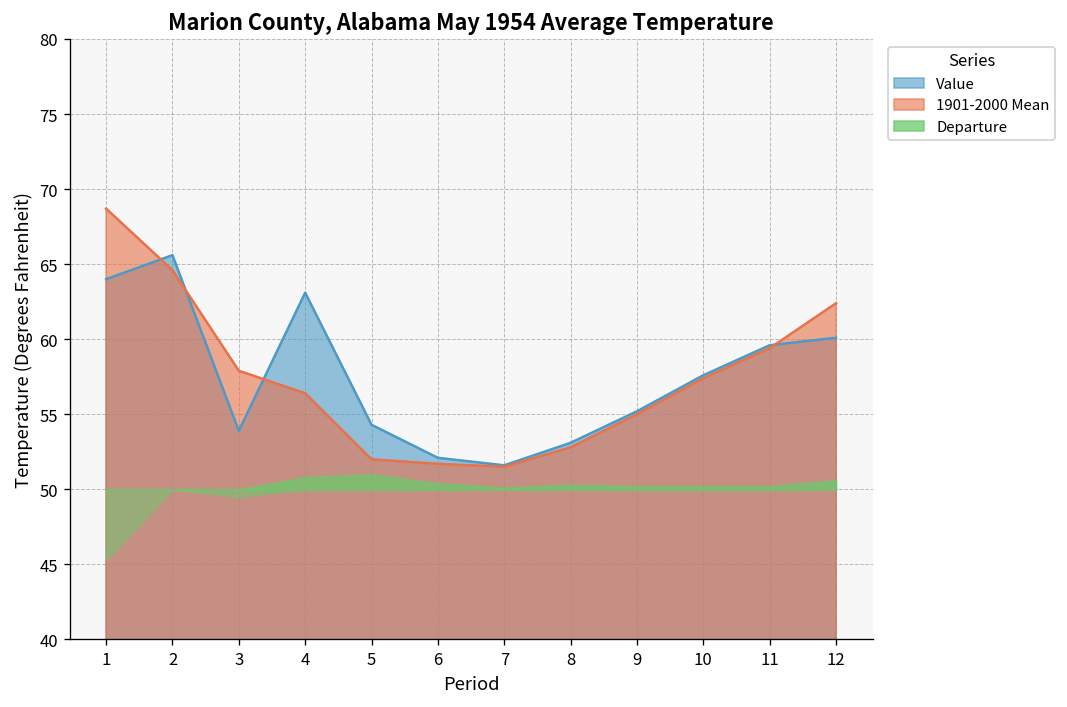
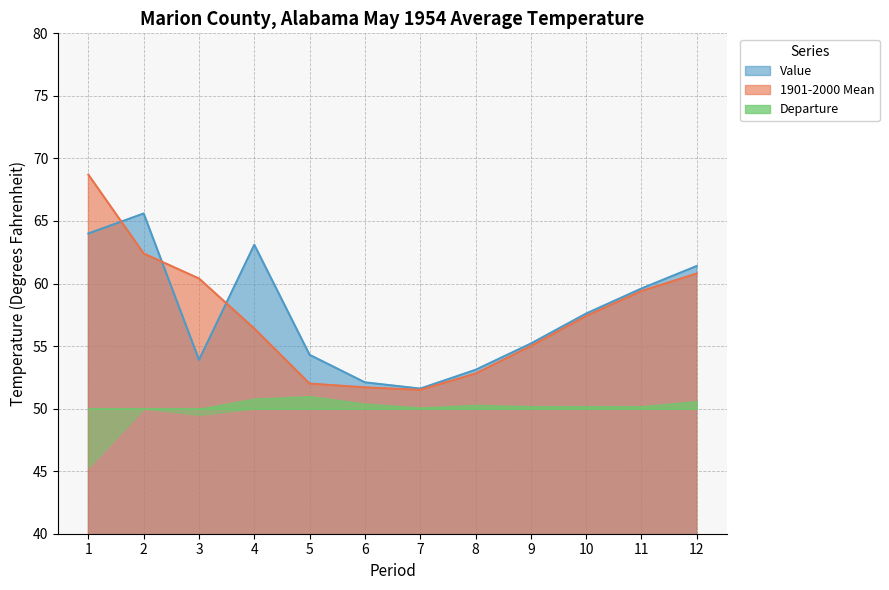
  {
    "Value": {
      "1": 64.0,
      "2": 65.6,
      "3": 53.9,
      "4": 63.1,
      "5": 54.3,
      "6": 52.1,
      "8": 53.1,
-     "12": 60.1
+     "12": 61.4
    },
    "1901-2000 Mean": {
      "1": 68.7,
-     "2": 64.6,
-     "3": 57.9,
+     "2": 62.4,
+     "3": 60.4,
      "4": 56.4,
      "5": 52.0,
      "6": 51.7,
      "8": 52.8,
-     "12": 62.4
+     "12": 60.8
    }
  }
